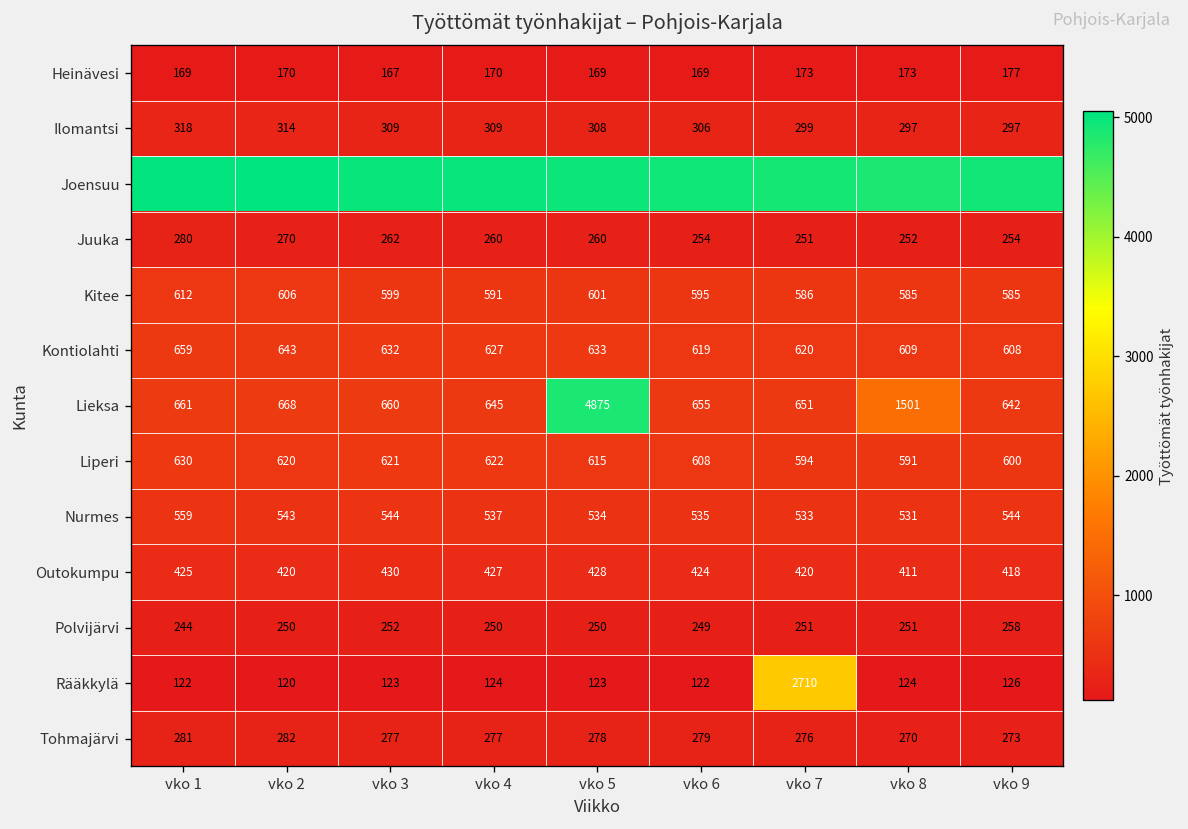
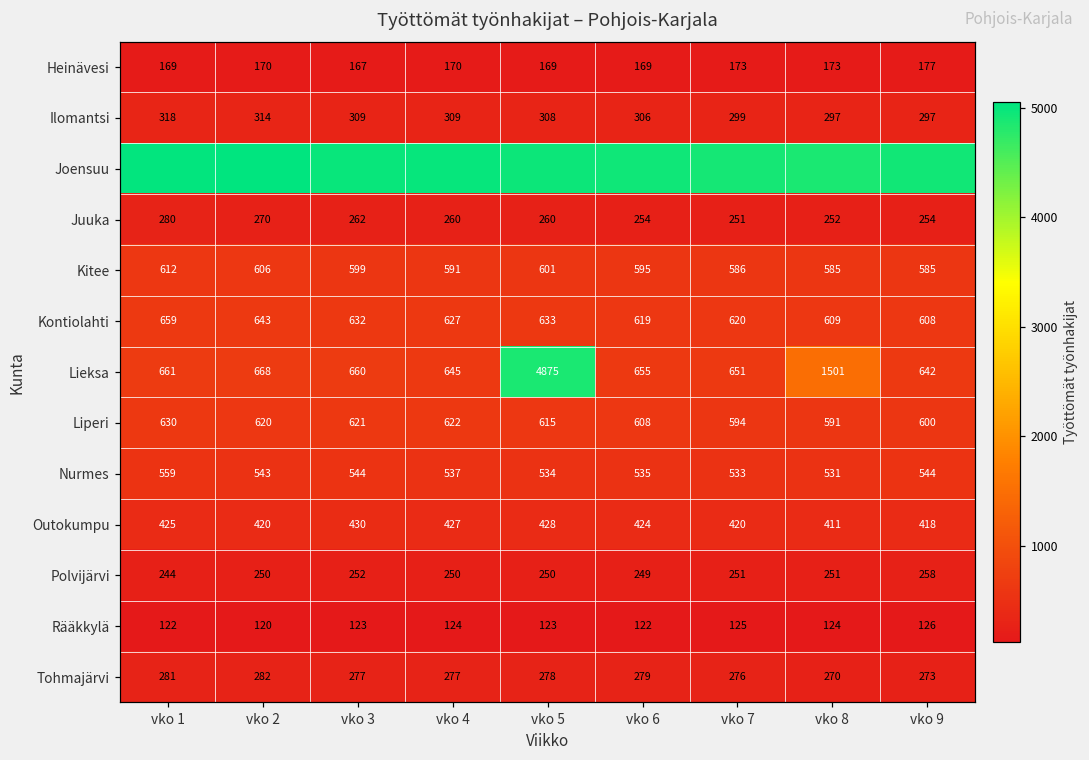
  {
    "Heinävesi": {
      "vko 1": 169,
      "vko 2": 170,
      "vko 3": 167,
      "vko 4": 170,
      "vko 5": 169,
      "vko 6": 169,
      "vko 7": 173,
      "vko 8": 173,
      "vko 9": 177
    },
    "Ilomantsi": {
      "vko 1": 318,
      "vko 2": 314,
      "vko 3": 309,
      "vko 4": 309,
      "vko 5": 308,
      "vko 6": 306,
      "vko 7": 299,
      "vko 8": 297,
      "vko 9": 297
    },
    "Juuka": {
      "vko 1": 280,
      "vko 2": 270,
      "vko 3": 262,
      "vko 4": 260,
      "vko 5": 260,
      "vko 6": 254,
      "vko 7": 251,
      "vko 8": 252,
      "vko 9": 254
    },
    "Kitee": {
      "vko 1": 612,
      "vko 2": 606,
      "vko 3": 599,
      "vko 4": 591,
      "vko 5": 601,
      "vko 6": 595,
      "vko 7": 586,
      "vko 8": 585,
      "vko 9": 585
    },
    "Kontiolahti": {
      "vko 1": 659,
      "vko 2": 643,
      "vko 3": 632,
      "vko 4": 627,
      "vko 5": 633,
      "vko 6": 619,
      "vko 7": 620,
      "vko 8": 609,
      "vko 9": 608
    },
    "Lieksa": {
      "vko 1": 661,
      "vko 2": 668,
      "vko 3": 660,
      "vko 4": 645,
      "vko 5": 4875,
      "vko 6": 655,
      "vko 7": 651,
      "vko 8": 1501,
      "vko 9": 642
    },
    "Liperi": {
      "vko 1": 630,
      "vko 2": 620,
      "vko 3": 621,
      "vko 4": 622,
      "vko 5": 615,
      "vko 6": 608,
      "vko 7": 594,
      "vko 8": 591,
      "vko 9": 600
    },
    "Nurmes": {
      "vko 1": 559,
      "vko 2": 543,
      "vko 3": 544,
      "vko 4": 537,
      "vko 5": 534,
      "vko 6": 535,
      "vko 7": 533,
      "vko 8": 531,
      "vko 9": 544
    },
    "Outokumpu": {
      "vko 1": 425,
      "vko 2": 420,
      "vko 3": 430,
      "vko 4": 427,
      "vko 5": 428,
      "vko 6": 424,
      "vko 7": 420,
      "vko 8": 411,
      "vko 9": 418
    },
    "Polvijärvi": {
      "vko 1": 244,
      "vko 2": 250,
      "vko 3": 252,
      "vko 4": 250,
      "vko 5": 250,
      "vko 6": 249,
      "vko 7": 251,
      "vko 8": 251,
      "vko 9": 258
    },
    "Rääkkylä": {
      "vko 1": 122,
      "vko 2": 120,
      "vko 3": 123,
      "vko 4": 124,
      "vko 5": 123,
      "vko 6": 122,
-     "vko 7": 2710,
+     "vko 7": 125,
      "vko 8": 124,
      "vko 9": 126
    },
    "Tohmajärvi": {
      "vko 1": 281,
      "vko 2": 282,
      "vko 3": 277,
      "vko 4": 277,
      "vko 5": 278,
      "vko 6": 279,
      "vko 7": 276,
      "vko 8": 270,
      "vko 9": 273
    }
  }
